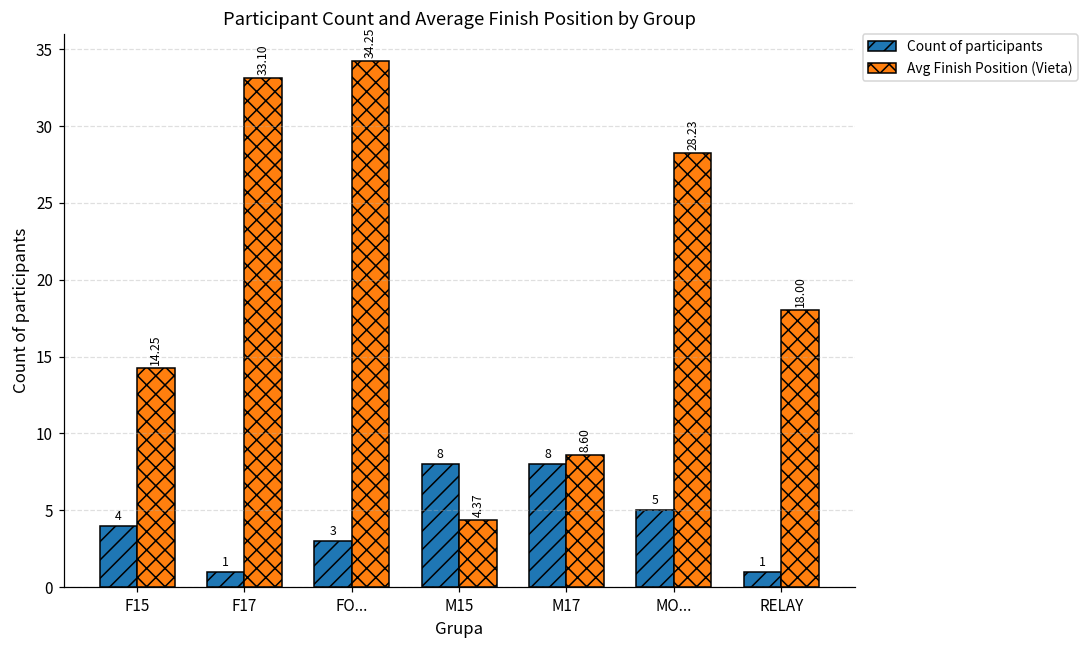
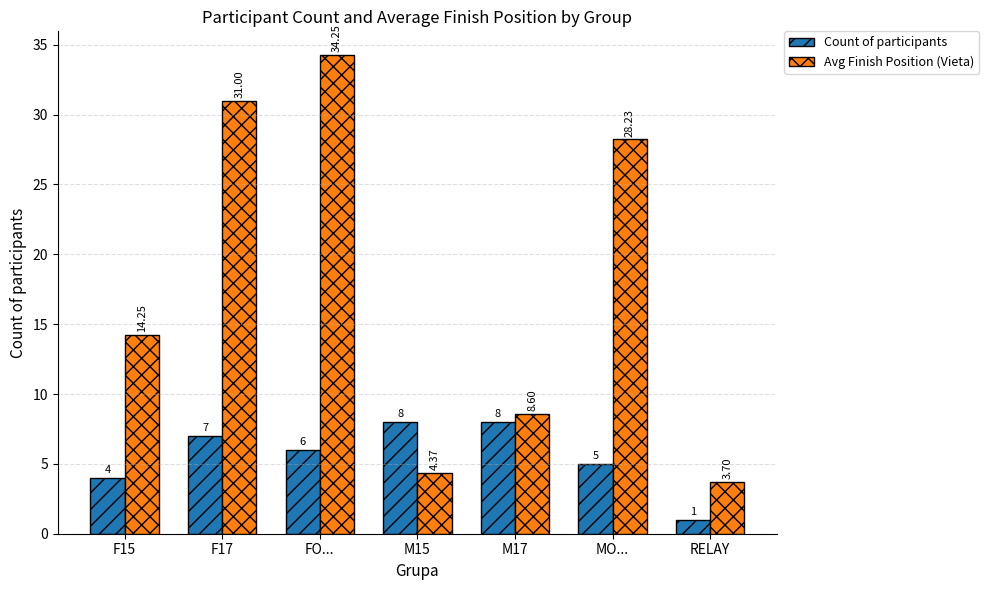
  {
    "Count of participants": {
      "F15": 4,
-     "F17": 1,
-     "FO...": 3,
+     "F17": 7,
+     "FO...": 6,
      "M15": 8,
      "M17": 8,
      "MO...": 5,
      "RELAY": 1
    },
    "Avg Finish Position (Vieta)": {
      "F15": 14.25,
-     "F17": 33.10,
+     "F17": 31.00,
      "FO...": 34.25,
      "M15": 4.37,
      "M17": 8.60,
      "MO...": 28.23,
-     "RELAY": 18.00
+     "RELAY": 3.70
    }
  }
